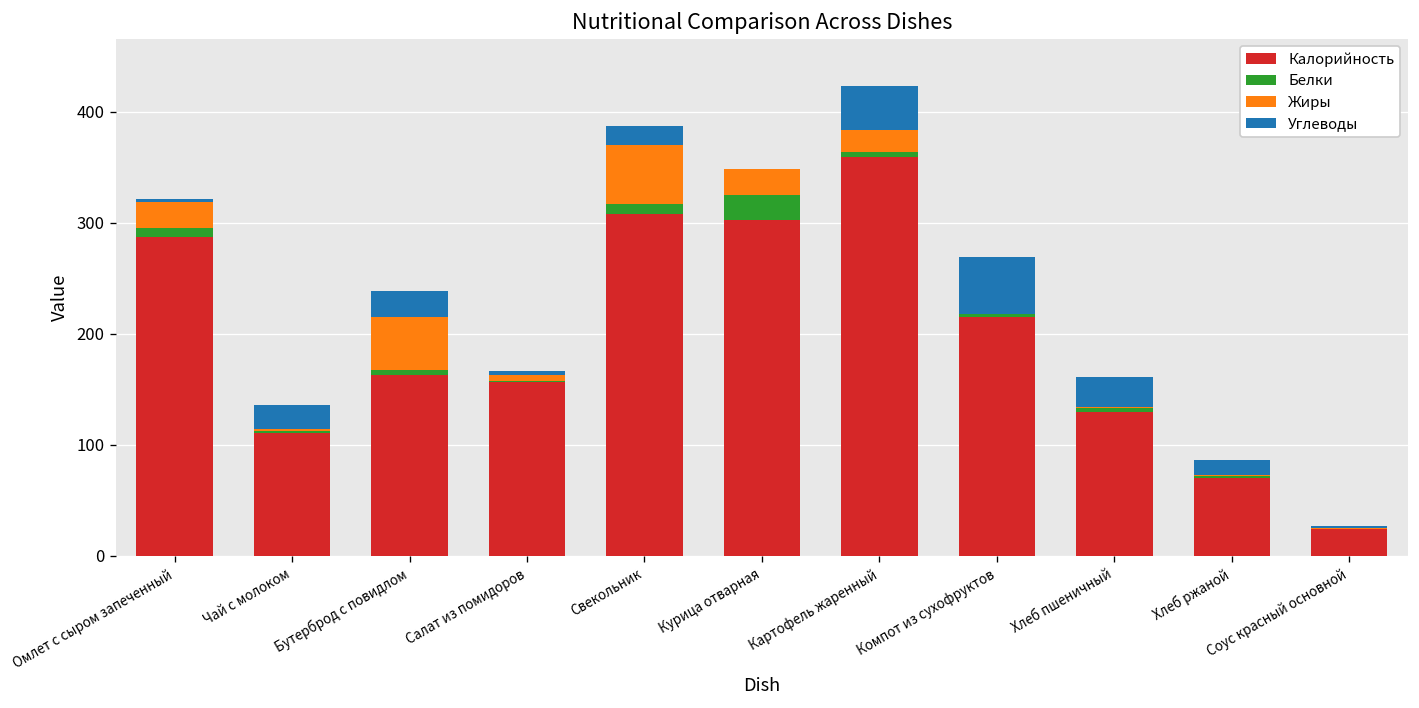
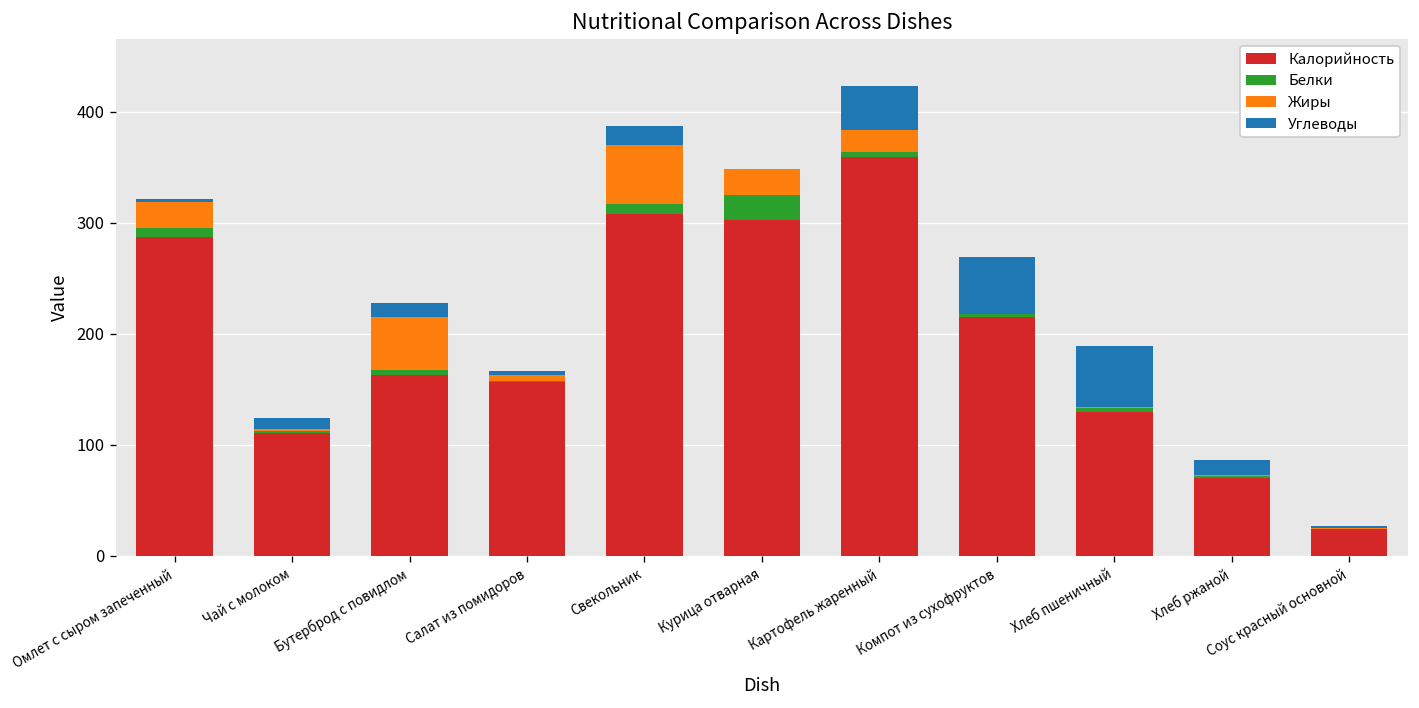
  {
    "Калорийность": {
      "Омлет с сыром запеченный": 290,
      "Чай с молоком": 110,
      "Бутерброд с повидлом": 160,
      "Салат из помидоров": 160,
      "Свекольник": 310,
      "Курица отварная": 300,
      "Картофель жаренный": 360,
      "Компот из сухофруктов": 220,
      "Хлеб пшеничный": 130,
      "Хлеб ржаной": 70,
      "Соус красный основной": 20
    },
    "Белки": {
      "Омлет с сыром запеченный": 10,
      "Бутерброд с повидлом": 0,
      "Свекольник": 10,
      "Курица отварная": 20,
      "Картофель жаренный": 0,
      "Хлеб пшеничный": 0
    },
    "Жиры": {
      "Омлет с сыром запеченный": 20,
      "Бутерброд с повидлом": 50,
      "Салат из помидоров": 10,
      "Свекольник": 50,
      "Курица отварная": 20,
      "Картофель жаренный": 20
    },
    "Углеводы": {
-     "Чай с молоком": 20,
-     "Бутерброд с повидлом": 20,
+     "Чай с молоком": 10,
+     "Бутерброд с повидлом": 10,
      "Салат из помидоров": 0,
      "Свекольник": 20,
      "Картофель жаренный": 40,
      "Компот из сухофруктов": 50,
-     "Хлеб пшеничный": 30,
+     "Хлеб пшеничный": 60,
      "Хлеб ржаной": 10
    }
  }
